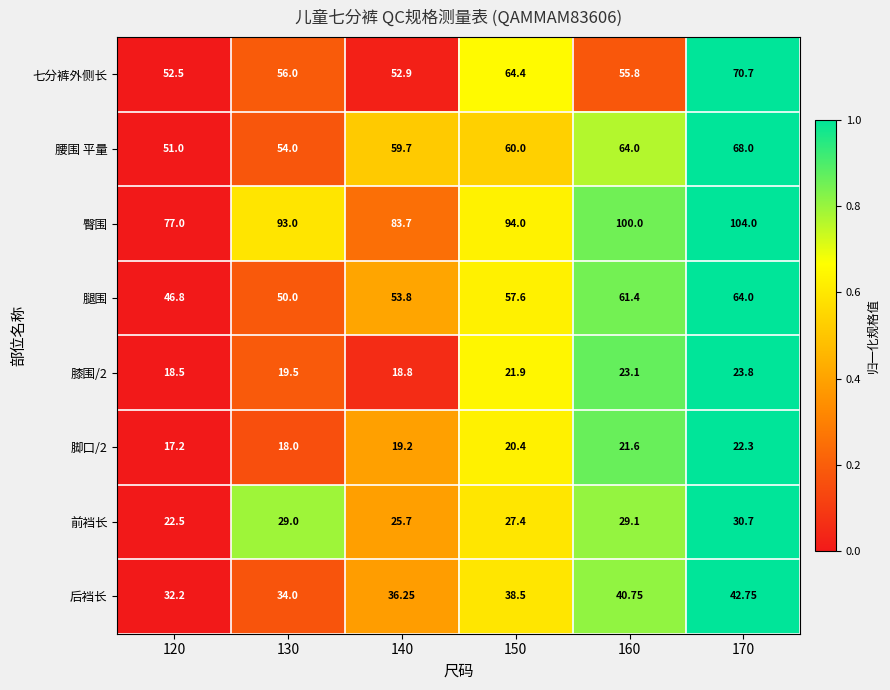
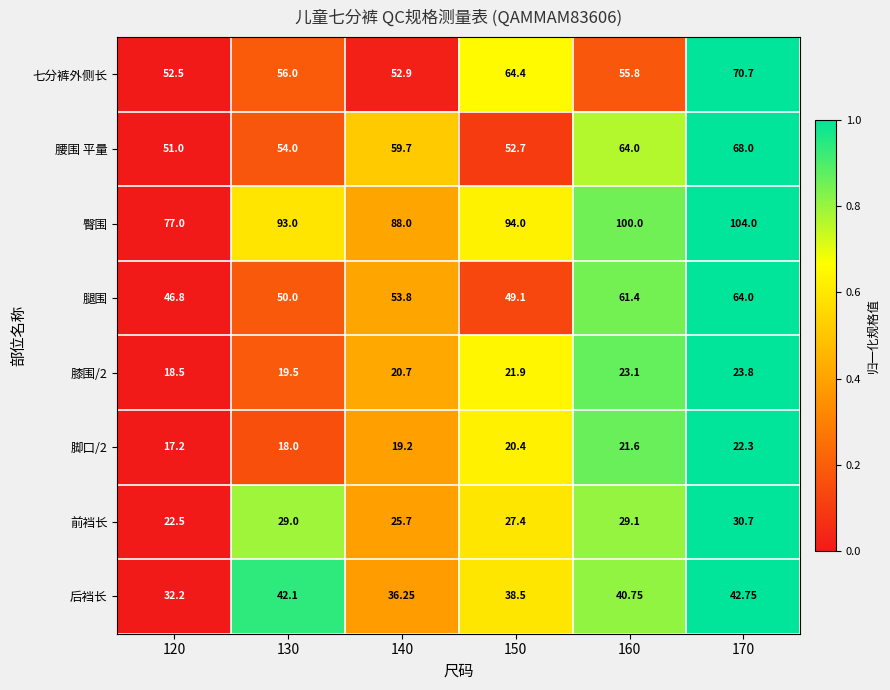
  {
    "七分裤外侧长": {
      "120": 52.5,
      "130": 56.0,
      "140": 52.9,
      "150": 64.4,
      "160": 55.8,
      "170": 70.7
    },
    "腰围 平量": {
      "120": 51.0,
      "130": 54.0,
      "140": 59.7,
-     "150": 60.0,
+     "150": 52.7,
      "160": 64.0,
      "170": 68.0
    },
    "臀围": {
      "120": 77.0,
      "130": 93.0,
-     "140": 83.7,
+     "140": 88.0,
      "150": 94.0,
      "160": 100.0,
      "170": 104.0
    },
    "腿围": {
      "120": 46.8,
      "130": 50.0,
      "140": 53.8,
-     "150": 57.6,
+     "150": 49.1,
      "160": 61.4,
      "170": 64.0
    },
    "膝围/2": {
      "120": 18.5,
      "130": 19.5,
-     "140": 18.8,
+     "140": 20.7,
      "150": 21.9,
      "160": 23.1,
      "170": 23.8
    },
    "脚口/2": {
      "120": 17.2,
      "130": 18.0,
      "140": 19.2,
      "150": 20.4,
      "160": 21.6,
      "170": 22.3
    },
    "前裆长": {
      "120": 22.5,
      "130": 29.0,
      "140": 25.7,
      "150": 27.4,
      "160": 29.1,
      "170": 30.7
    },
    "后裆长": {
      "120": 32.2,
-     "130": 34.0,
+     "130": 42.1,
      "140": 36.25,
      "150": 38.5,
      "160": 40.75,
      "170": 42.75
    }
  }
